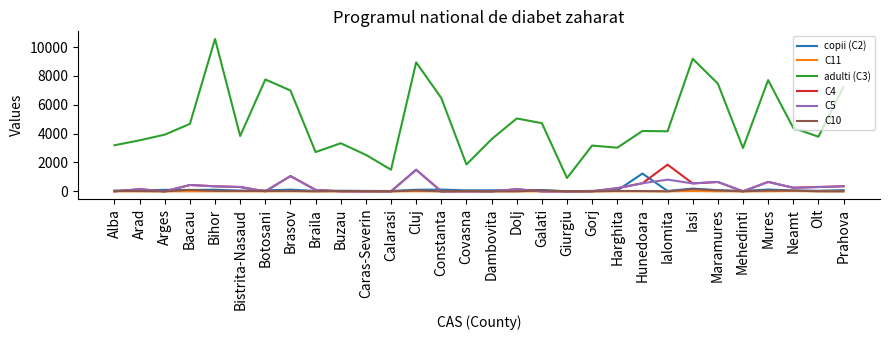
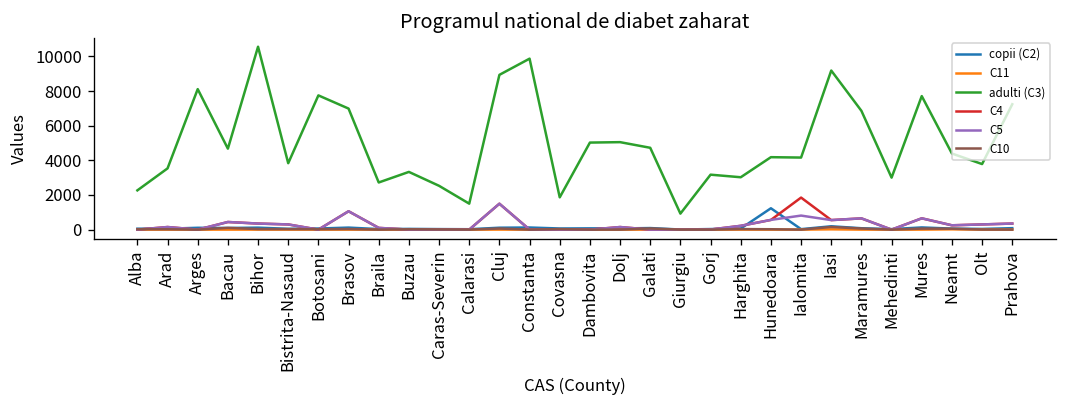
  {
    "copii (C2)": {
      "Hunedoara": 1200
    },
    "adulti (C3)": {
-     "Alba": 3200,
+     "Alba": 2300,
      "Arad": 3500,
-     "Arges": 3900,
+     "Arges": 8100,
      "Bacau": 4700,
      "Bihor": 10600,
      "Bistrita-Nasaud": 3800,
      "Botosani": 7800,
      "Brasov": 7000,
      "Braila": 2700,
      "Buzau": 3300,
      "Caras-Severin": 2500,
      "Calarasi": 1500,
      "Cluj": 8900,
-     "Constanta": 6500,
+     "Constanta": 9900,
      "Covasna": 1900,
-     "Dambovita": 3600,
+     "Dambovita": 5000,
      "Dolj": 5100,
      "Galati": 4700,
      "Giurgiu": 900,
      "Gorj": 3200,
      "Harghita": 3000,
      "Hunedoara": 4200,
      "Ialomita": 4200,
      "Iasi": 9200,
-     "Maramures": 7500,
+     "Maramures": 6900,
      "Mehedinti": 3000,
      "Mures": 7700,
      "Olt": 3800
    },
    "C4": {
      "Ialomita": 1900
    },
    "C5": {
      "Ialomita": 800
    }
  }
